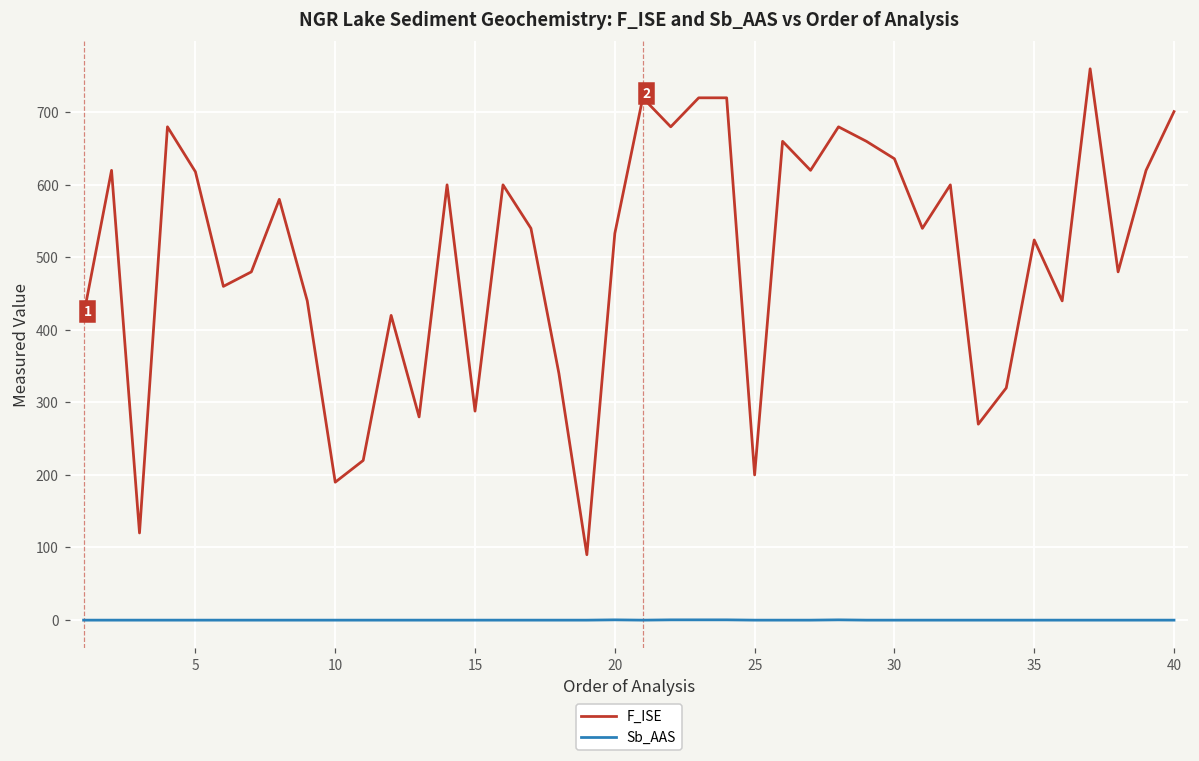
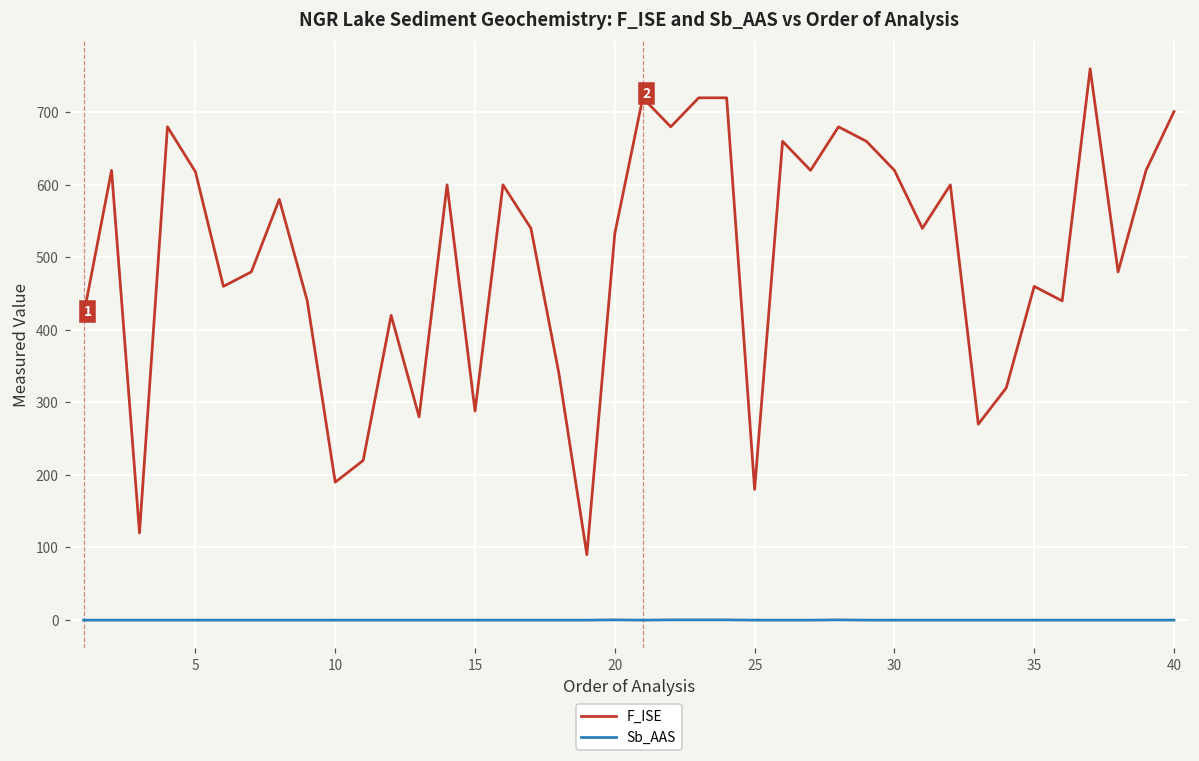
  {
    "F_ISE": {
      "5": 620,
      "10": 190,
      "15": 290,
      "20": 530,
-     "25": 200,
-     "30": 640,
-     "35": 520,
+     "25": 180,
+     "30": 620,
+     "35": 460,
      "40": 700
    },
    "Sb_AAS": {
      "5": 0,
      "10": 0,
      "15": 0,
      "20": 0,
      "25": 0,
      "30": 0,
      "35": 0,
      "40": 0
    }
  }
